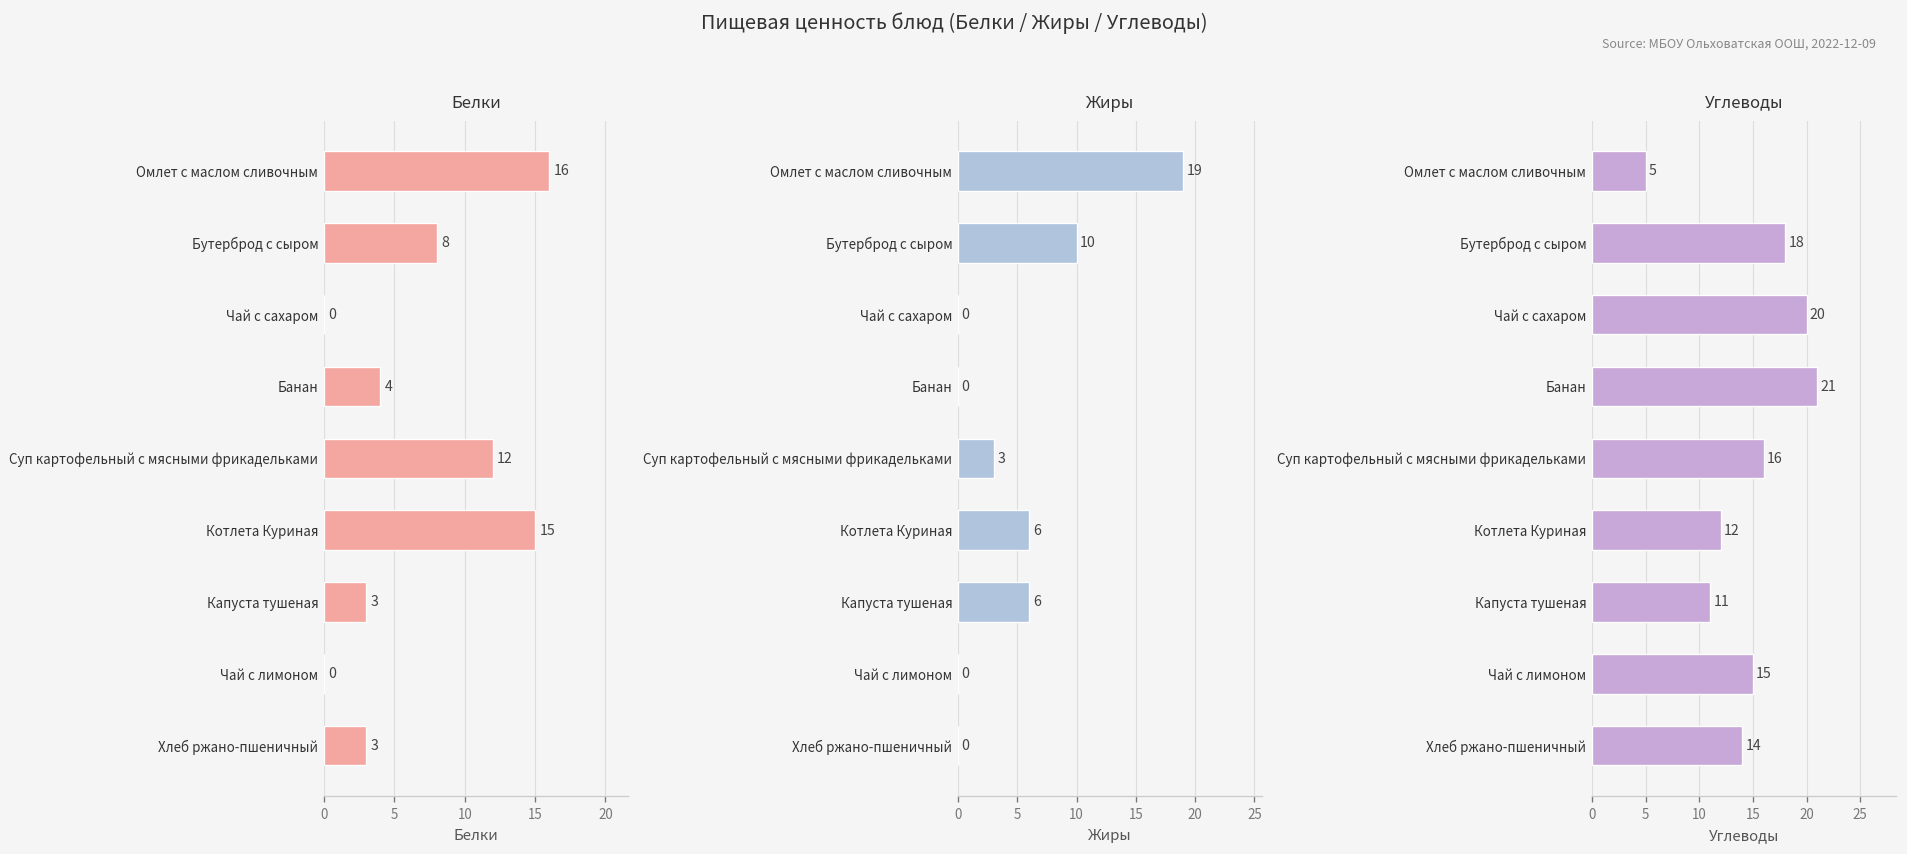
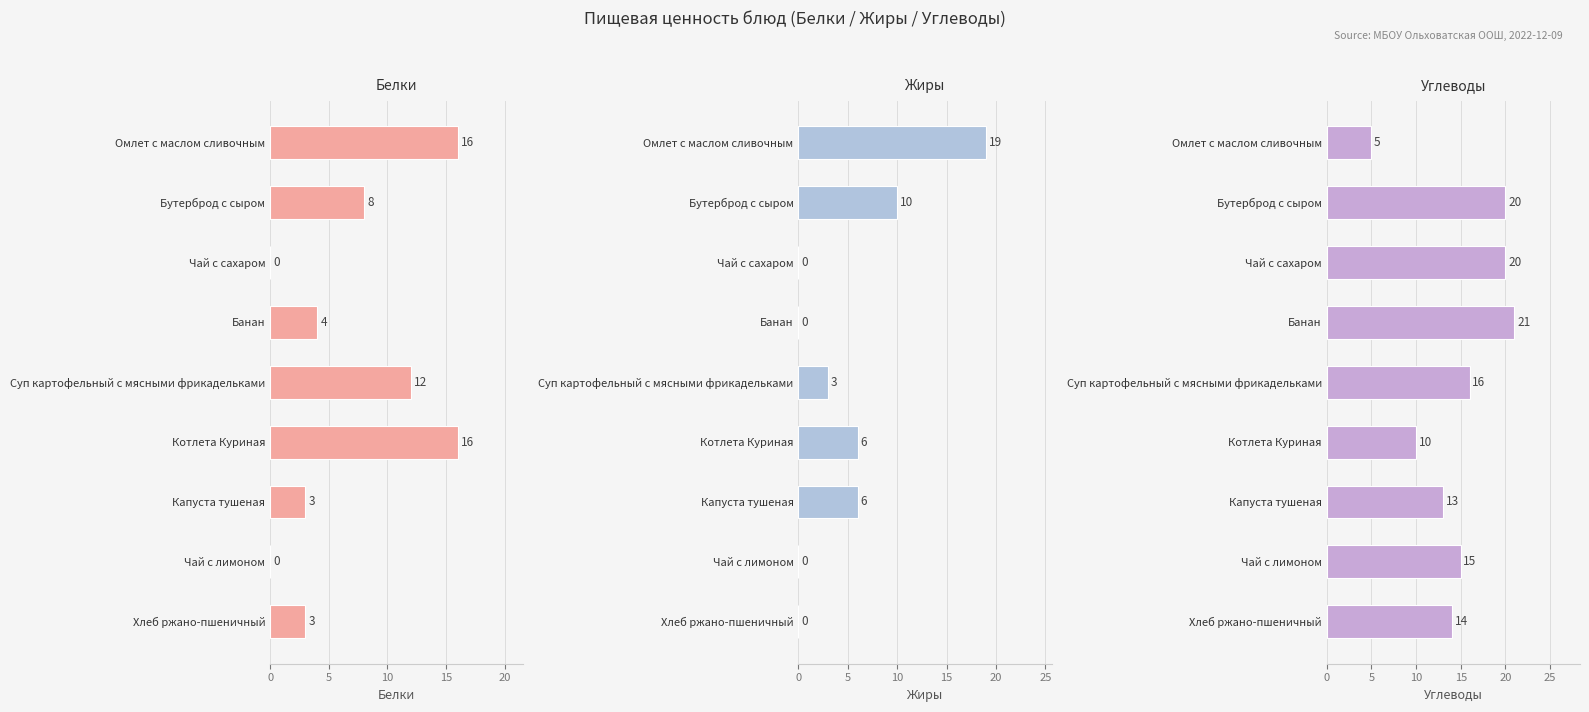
  {
    "Белки": {
      "Омлет с маслом сливочным": 16,
      "Бутерброд с сыром": 8,
      "Чай с сахаром": 0,
      "Банан": 4,
      "Суп картофельный с мясными фрикадельками": 12,
-     "Котлета Куриная": 15,
+     "Котлета Куриная": 16,
      "Капуста тушеная": 3,
      "Чай с лимоном": 0,
      "Хлеб ржано-пшеничный": 3
    },
    "Жиры": {
      "Омлет с маслом сливочным": 19,
      "Бутерброд с сыром": 10,
      "Чай с сахаром": 0,
      "Банан": 0,
      "Суп картофельный с мясными фрикадельками": 3,
      "Котлета Куриная": 6,
      "Капуста тушеная": 6,
      "Чай с лимоном": 0,
      "Хлеб ржано-пшеничный": 0
    },
    "Углеводы": {
      "Омлет с маслом сливочным": 5,
-     "Бутерброд с сыром": 18,
+     "Бутерброд с сыром": 20,
      "Чай с сахаром": 20,
      "Банан": 21,
      "Суп картофельный с мясными фрикадельками": 16,
-     "Котлета Куриная": 12,
-     "Капуста тушеная": 11,
+     "Котлета Куриная": 10,
+     "Капуста тушеная": 13,
      "Чай с лимоном": 15,
      "Хлеб ржано-пшеничный": 14
    }
  }
